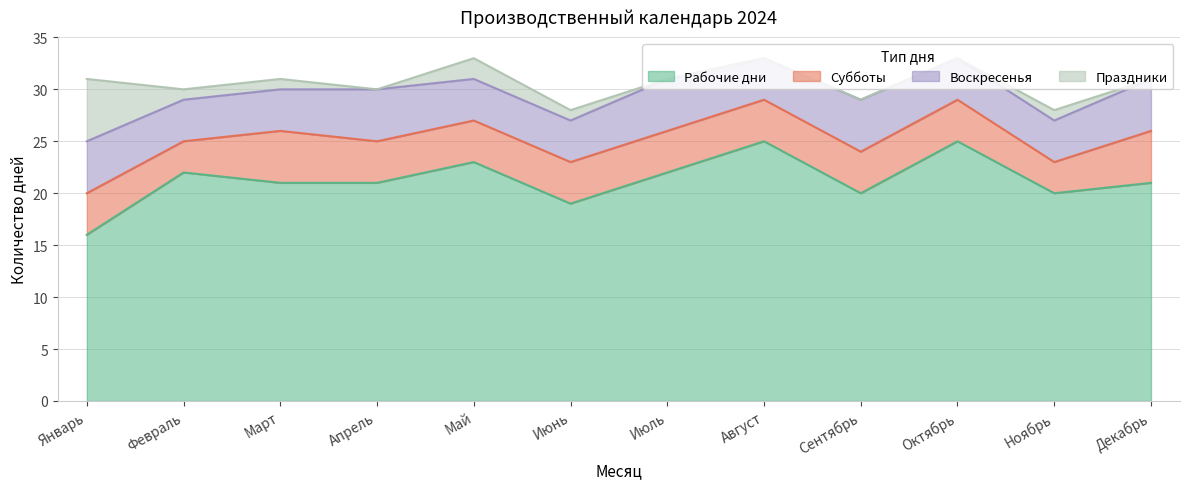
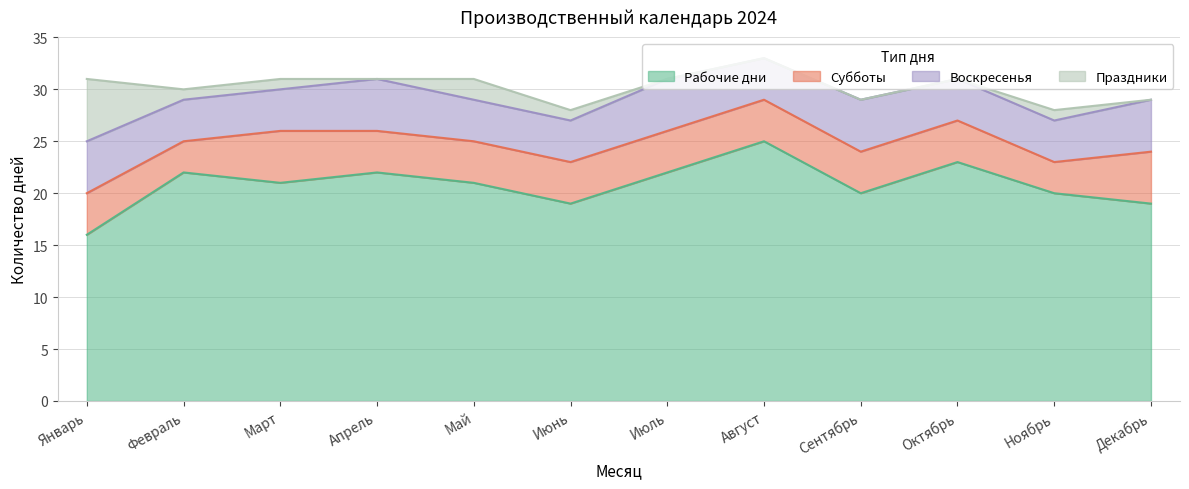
  {
    "Рабочие дни": {
      "Январь": 16,
      "Февраль": 22,
      "Март": 21,
-     "Апрель": 21,
-     "Май": 23,
+     "Апрель": 22,
+     "Май": 21,
      "Июнь": 19,
      "Июль": 22,
      "Август": 25,
      "Сентябрь": 20,
-     "Октябрь": 25,
+     "Октябрь": 23,
      "Ноябрь": 20,
-     "Декабрь": 21
+     "Декабрь": 19
    },
    "Субботы": {
      "Январь": 4,
      "Февраль": 3,
      "Март": 5,
      "Апрель": 4,
      "Май": 4,
      "Июнь": 4,
      "Июль": 4,
      "Август": 4,
      "Сентябрь": 4,
      "Октябрь": 4,
      "Ноябрь": 3,
      "Декабрь": 5
    }
  }
